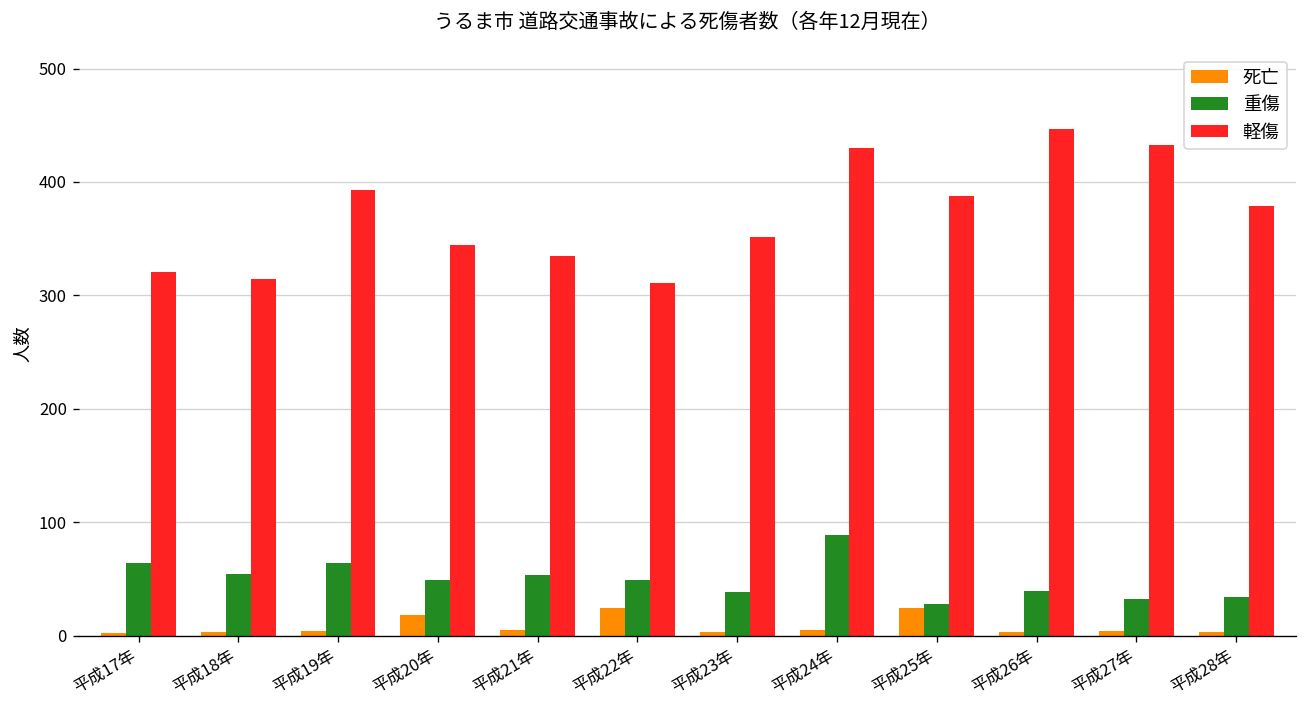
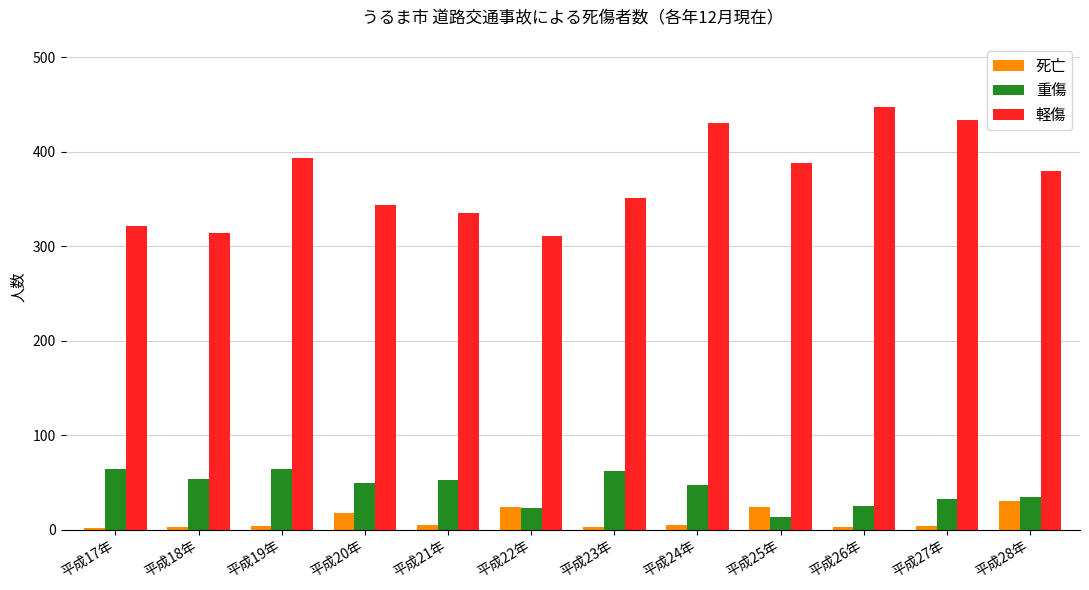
  {
    "死亡": {
      "平成18年": 0,
      "平成19年": 0,
      "平成20年": 20,
      "平成21年": 10,
      "平成22年": 20,
      "平成23年": 0,
      "平成24年": 10,
      "平成25年": 20,
      "平成26年": 0,
      "平成27年": 0,
-     "平成28年": 0
+     "平成28年": 30
    },
    "重傷": {
      "平成17年": 60,
      "平成18年": 50,
      "平成19年": 60,
      "平成20年": 50,
      "平成21年": 50,
-     "平成22年": 50,
-     "平成23年": 40,
-     "平成24年": 90,
-     "平成25年": 30,
-     "平成26年": 40,
+     "平成22年": 20,
+     "平成23年": 60,
+     "平成24年": 50,
+     "平成25年": 10,
+     "平成26年": 30,
      "平成27年": 30,
      "平成28年": 30
    },
    "軽傷": {
      "平成17年": 320,
      "平成18年": 310,
      "平成19年": 390,
      "平成20年": 340,
      "平成21年": 340,
      "平成22年": 310,
      "平成23年": 350,
      "平成24年": 430,
      "平成25年": 390,
      "平成26年": 450,
      "平成27年": 430,
      "平成28年": 380
    }
  }
